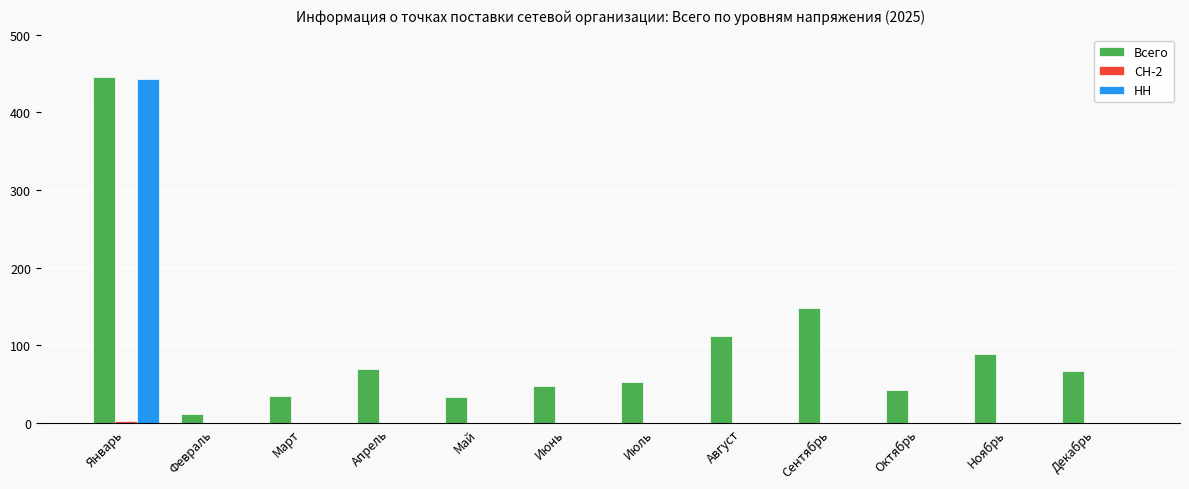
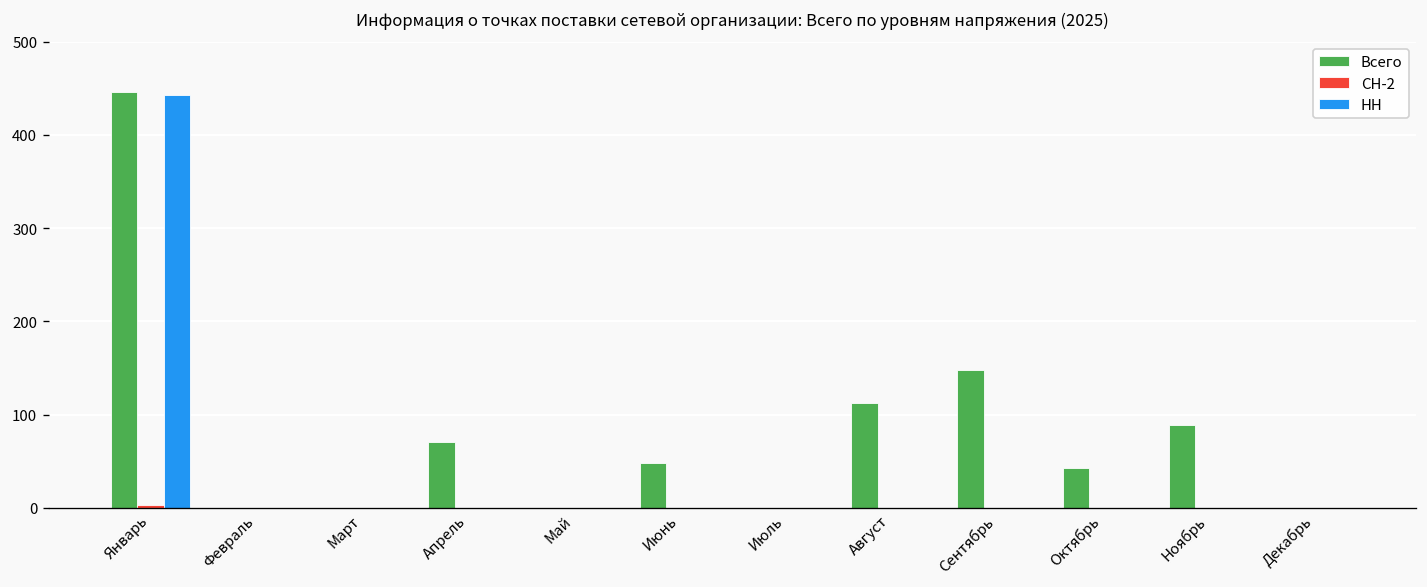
  {
    "Всего": {
      "Январь": 450,
-     "Февраль": 10,
-     "Март": 40,
+     "Февраль": 0,
+     "Март": 0,
      "Апрель": 70,
-     "Май": 30,
+     "Май": 0,
      "Июнь": 50,
-     "Июль": 50,
+     "Июль": 0,
      "Август": 110,
      "Сентябрь": 150,
      "Октябрь": 40,
      "Ноябрь": 90,
-     "Декабрь": 70
+     "Декабрь": 0
    },
    "СН-2": {
      "Февраль": 0,
      "Март": 0,
      "Апрель": 0,
      "Май": 0,
      "Июнь": 0,
      "Июль": 0,
      "Август": 0,
      "Сентябрь": 0,
      "Октябрь": 0,
      "Ноябрь": 0,
      "Декабрь": 0
    },
    "НН": {
      "Январь": 440,
      "Февраль": 0,
      "Март": 0,
      "Апрель": 0,
      "Май": 0,
      "Июнь": 0,
      "Июль": 0,
      "Август": 0,
      "Сентябрь": 0,
      "Октябрь": 0,
      "Ноябрь": 0,
      "Декабрь": 0
    }
  }
